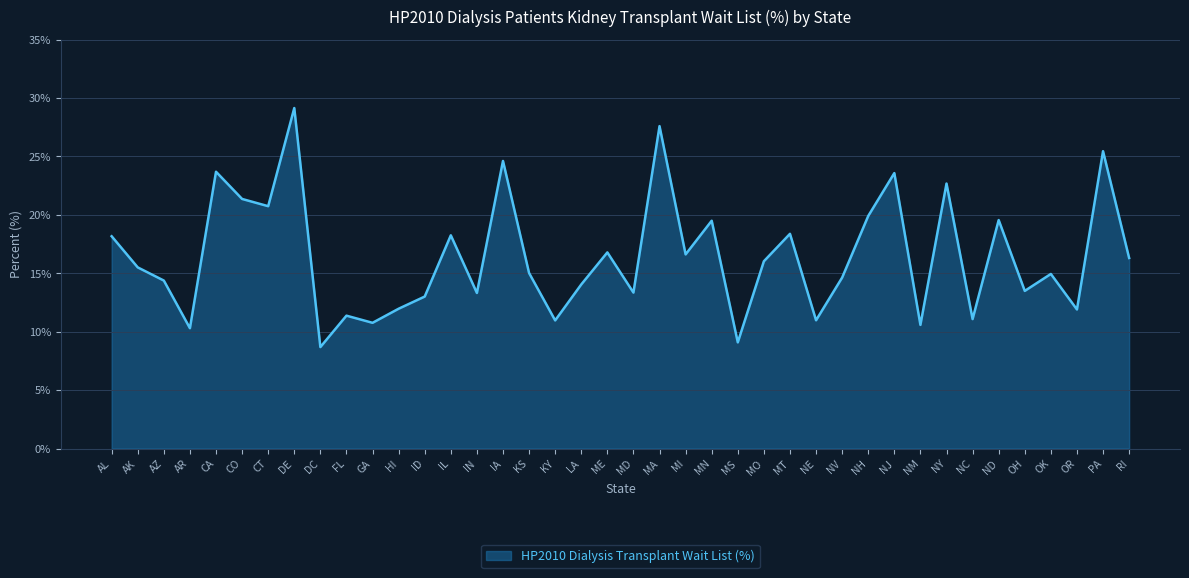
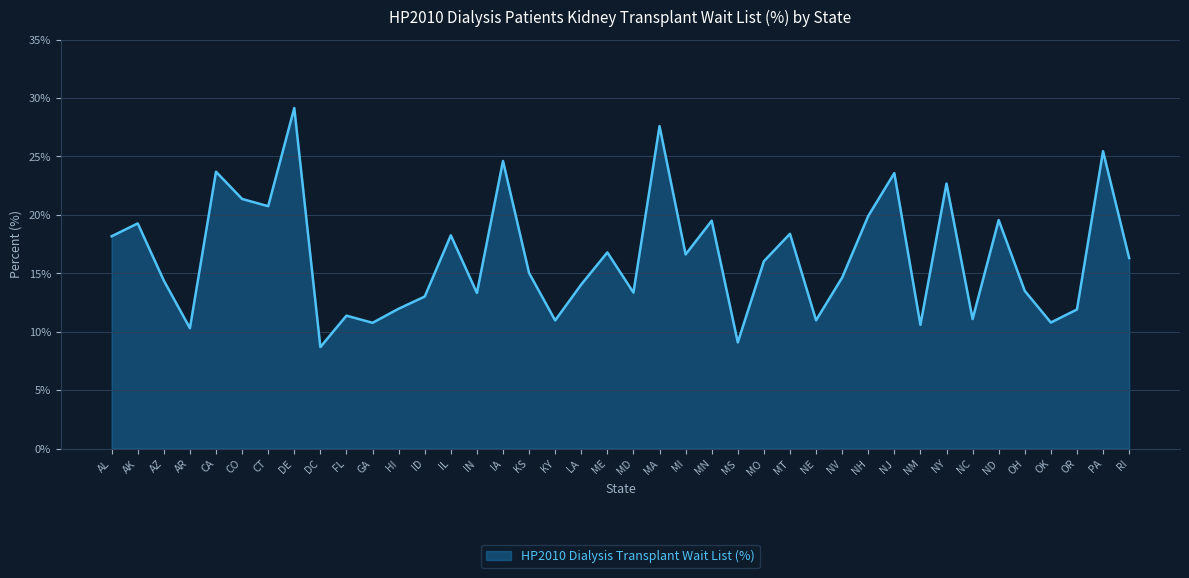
  {
    "AL": "18.2%",
-   "AK": "15.5%",
+   "AK": "19.3%",
    "AZ": "14.4%",
    "AR": "10.3%",
    "CA": "23.7%",
    "CO": "21.4%",
    "CT": "20.7%",
    "DE": "29.1%",
    "DC": "8.7%",
    "FL": "11.4%",
    "GA": "10.8%",
    "HI": "12.0%",
    "ID": "13.0%",
    "IL": "18.2%",
    "IN": "13.3%",
    "IA": "24.6%",
    "KS": "15.0%",
    "KY": "11.0%",
    "LA": "14.0%",
    "ME": "16.8%",
    "MD": "13.3%",
    "MA": "27.6%",
    "MI": "16.6%",
    "MN": "19.5%",
    "MS": "9.1%",
    "MO": "16.0%",
    "MT": "18.4%",
    "NE": "11.0%",
    "NV": "14.6%",
    "NH": "19.9%",
    "NJ": "23.6%",
    "NM": "10.6%",
    "NY": "22.7%",
    "NC": "11.1%",
    "ND": "19.6%",
    "OH": "13.5%",
-   "OK": "14.9%",
+   "OK": "10.8%",
    "OR": "11.9%",
    "PA": "25.4%",
    "RI": "16.3%"
  }
